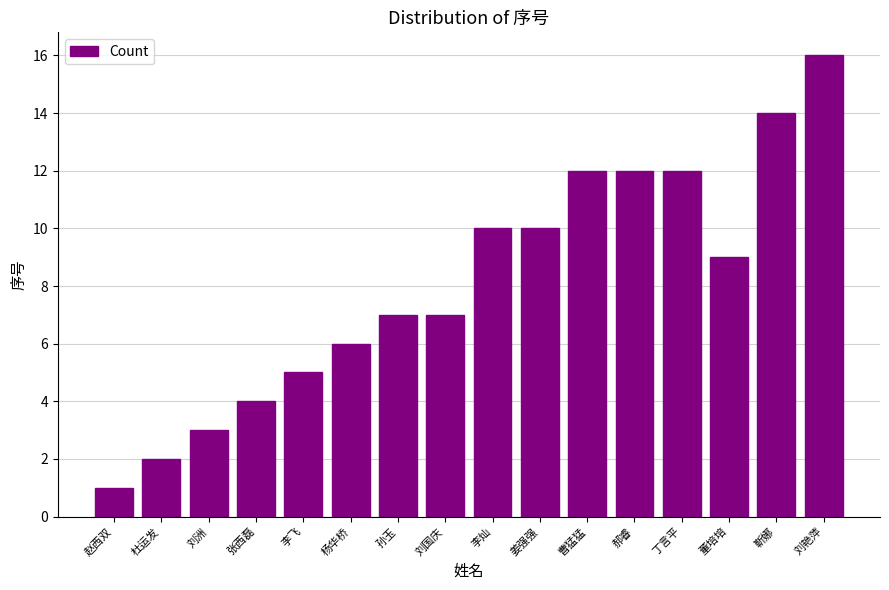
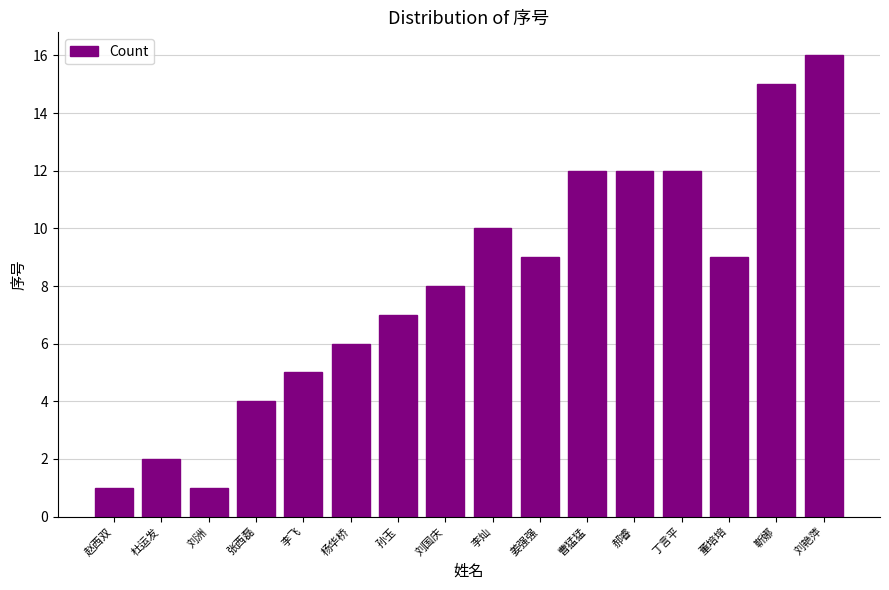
  {
    "赵西双": 1,
    "杜运发": 2,
-   "刘洲": 3,
+   "刘洲": 1,
    "张西磊": 4,
    "李飞": 5,
    "杨华桥": 6,
    "孙玉": 7,
-   "刘国庆": 7,
+   "刘国庆": 8,
    "李灿": 10,
-   "姜强强": 10,
+   "姜强强": 9,
    "曹猛猛": 12,
    "郝睿": 12,
    "丁言平": 12,
    "董培培": 9,
-   "靳娜": 14,
+   "靳娜": 15,
    "刘艳萍": 16
  }
